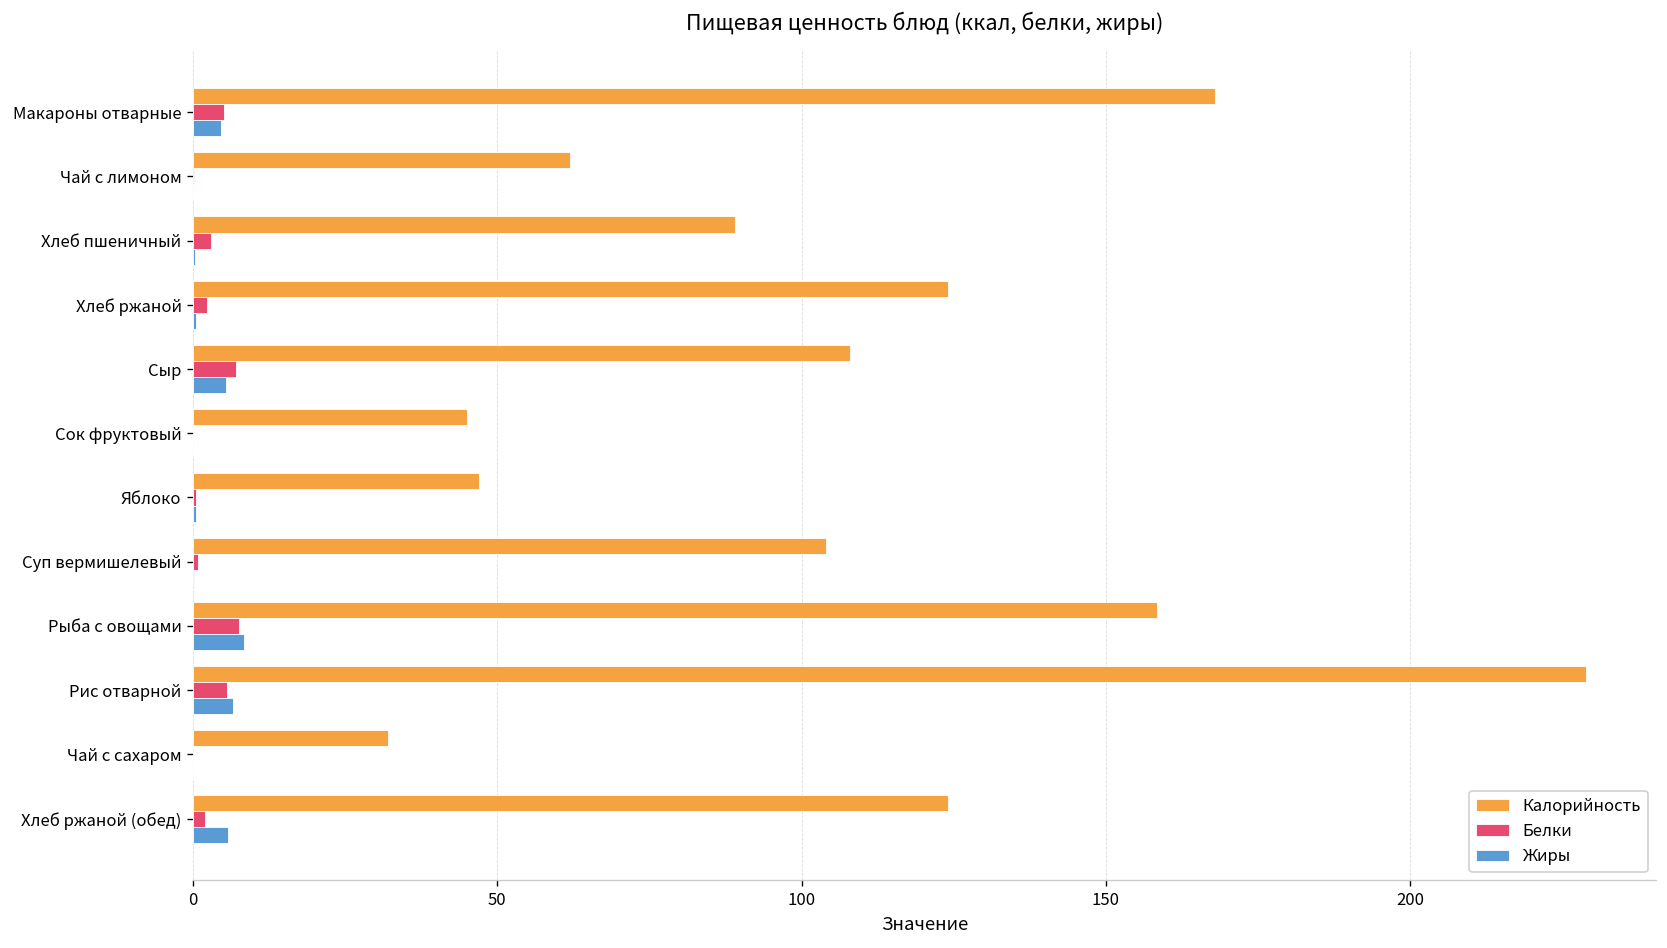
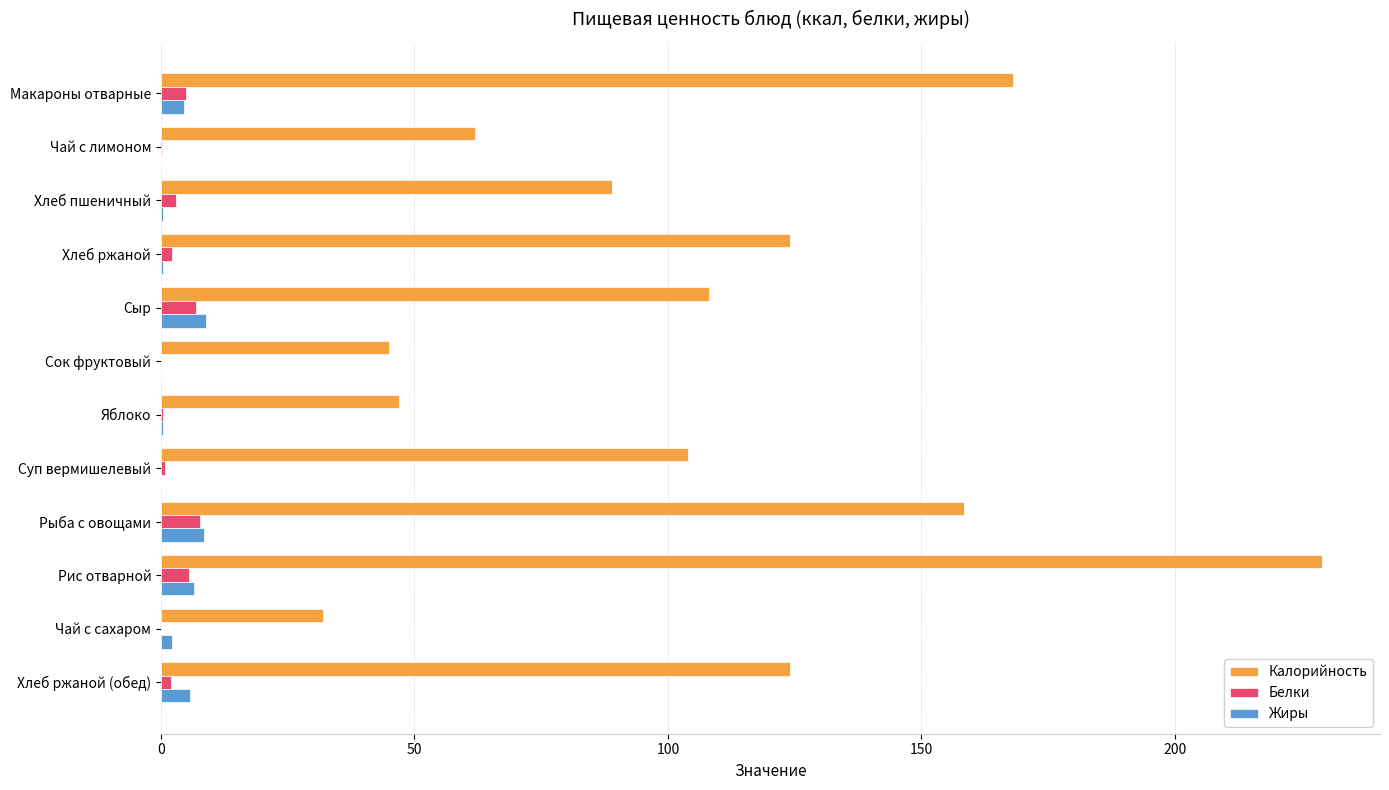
  {
    "Калорийность": {
      "Макароны отварные": 168,
      "Чай с лимоном": 62,
      "Хлеб пшеничный": 89,
      "Хлеб ржаной": 124,
      "Сыр": 108,
      "Сок фруктовый": 45,
      "Яблоко": 47,
      "Суп вермишелевый": 104,
      "Рыба с овощами": 158,
      "Рис отварной": 229,
      "Чай с сахаром": 32,
      "Хлеб ржаной (обед)": 124
    },
    "Белки": {
      "Макароны отварные": 5,
      "Хлеб пшеничный": 3,
      "Хлеб ржаной": 2,
      "Сыр": 7,
      "Сок фруктовый": 0,
      "Суп вермишелевый": 1,
      "Рыба с овощами": 8,
      "Рис отварной": 6,
      "Хлеб ржаной (обед)": 2
    },
    "Жиры": {
      "Макароны отварные": 5,
-     "Сыр": 5,
+     "Сыр": 9,
      "Сок фруктовый": 0,
      "Рыба с овощами": 8,
      "Рис отварной": 7,
-     "Чай с сахаром": 0,
+     "Чай с сахаром": 2,
      "Хлеб ржаной (обед)": 6
    }
  }
